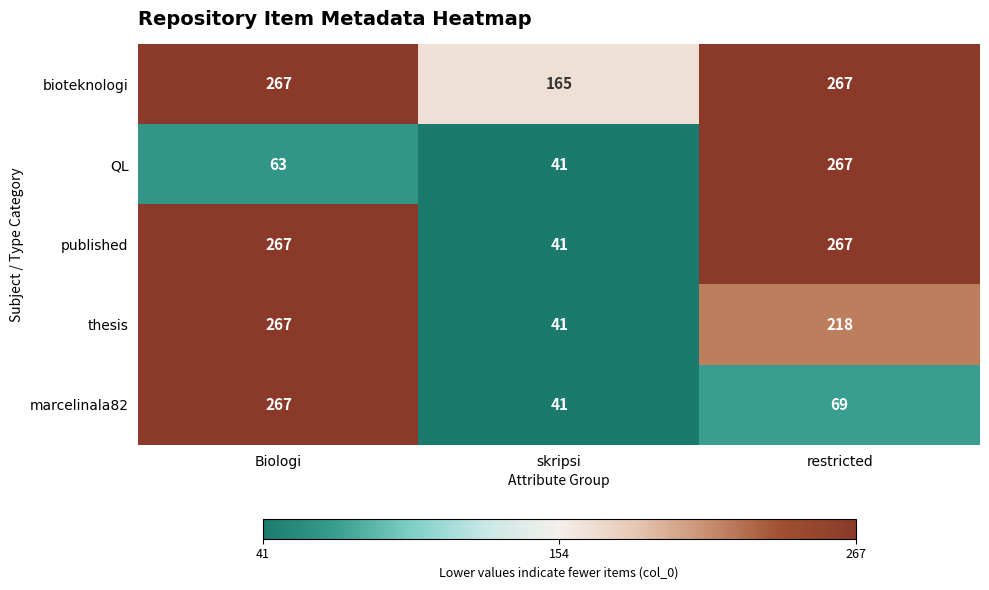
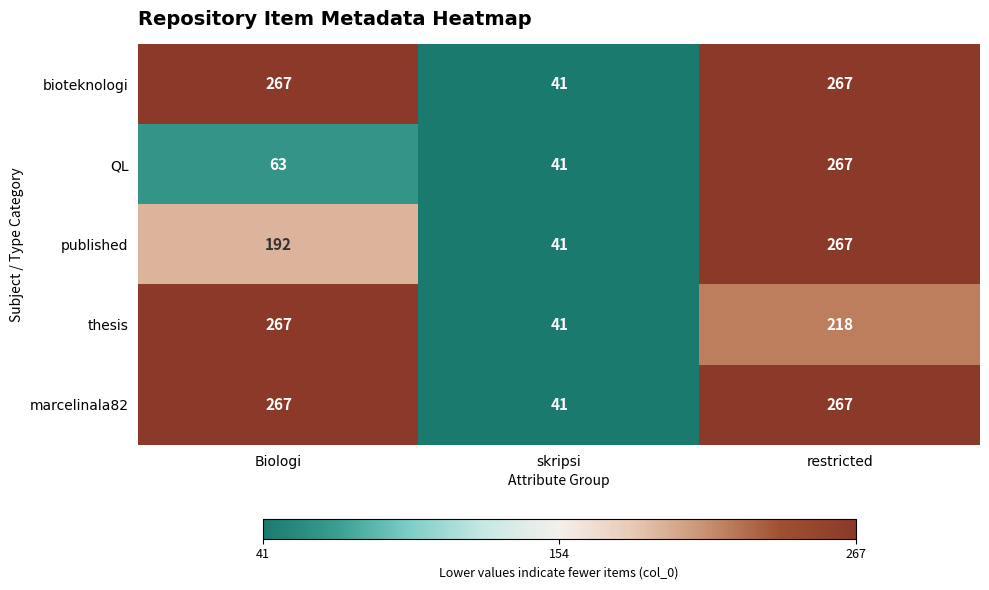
  {
    "bioteknologi": {
      "Biologi": 267,
-     "skripsi": 165,
+     "skripsi": 41,
      "restricted": 267
    },
    "QL": {
      "Biologi": 63,
      "skripsi": 41,
      "restricted": 267
    },
    "published": {
-     "Biologi": 267,
+     "Biologi": 192,
      "skripsi": 41,
      "restricted": 267
    },
    "thesis": {
      "Biologi": 267,
      "skripsi": 41,
      "restricted": 218
    },
    "marcelinala82": {
      "Biologi": 267,
      "skripsi": 41,
-     "restricted": 69
+     "restricted": 267
    }
  }
